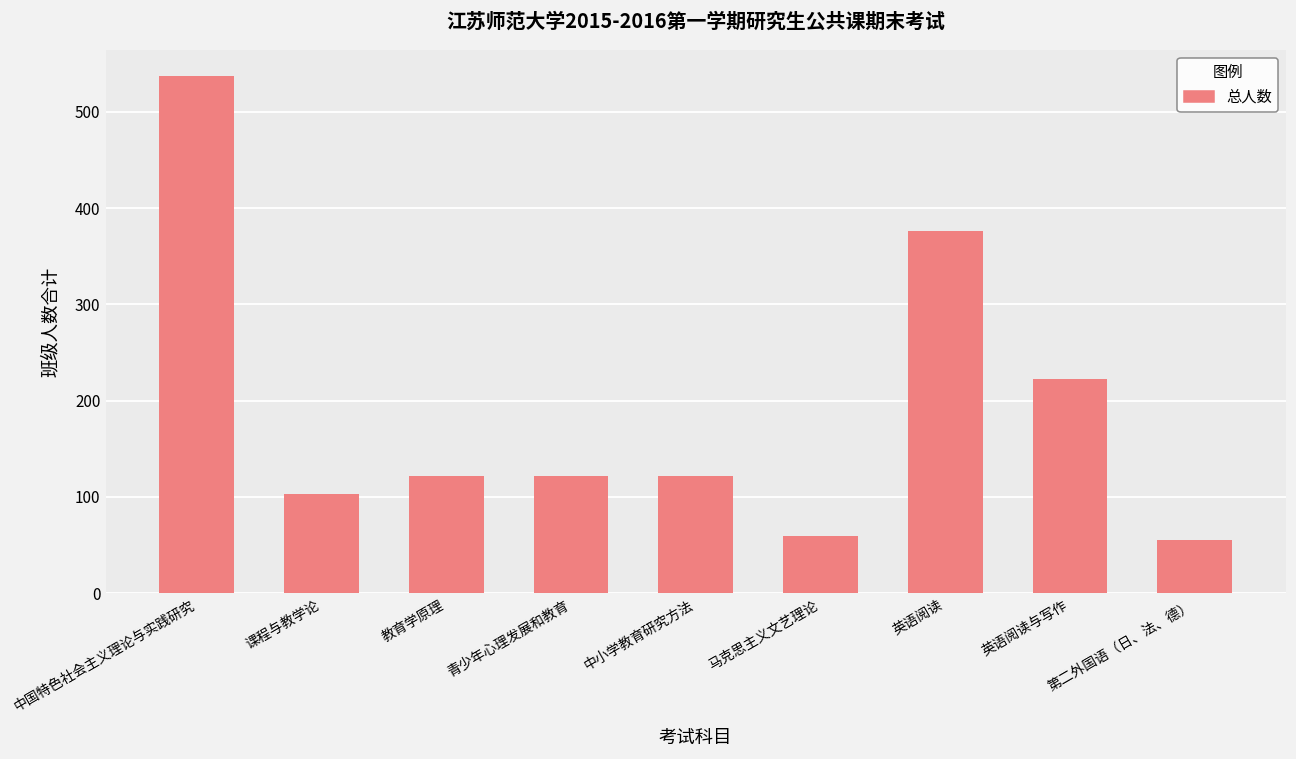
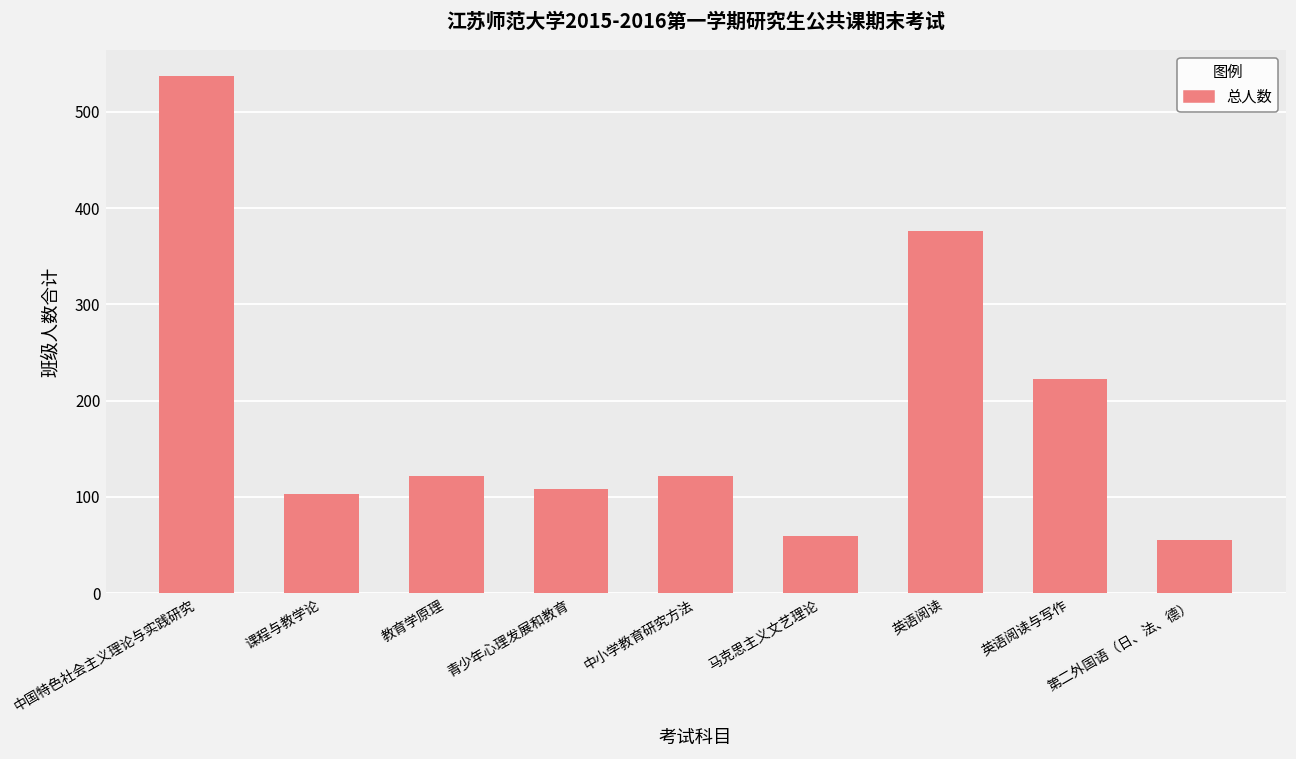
  {
    "中国特色社会主义理论与实践研究": 540,
    "课程与教学论": 100,
    "教育学原理": 120,
-   "青少年心理发展和教育": 120,
+   "青少年心理发展和教育": 110,
    "中小学教育研究方法": 120,
    "马克思主义文艺理论": 60,
    "英语阅读": 380,
    "英语阅读与写作": 220,
    "第二外国语（日、法、德）": 60
  }
